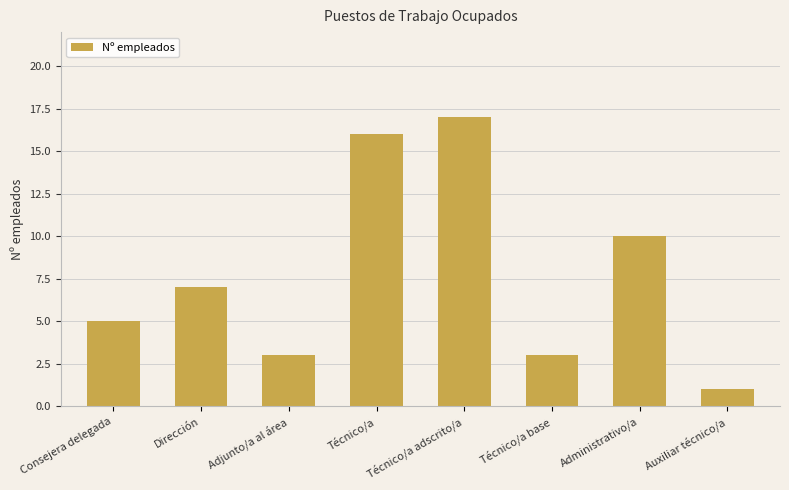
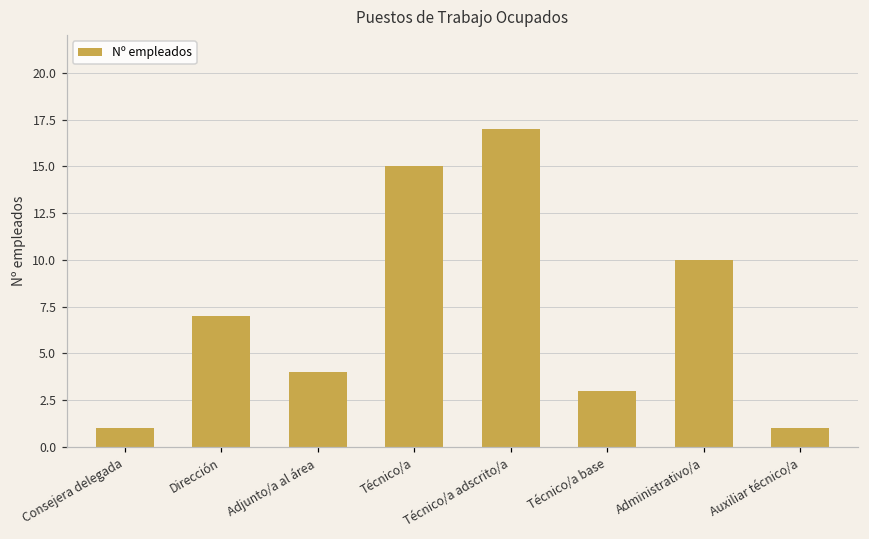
  {
-   "Consejera delegada": 5,
+   "Consejera delegada": 1,
    "Dirección": 7,
-   "Adjunto/a al área": 3,
-   "Técnico/a": 16,
+   "Adjunto/a al área": 4,
+   "Técnico/a": 15,
    "Técnico/a adscrito/a": 17,
    "Técnico/a base": 3,
    "Administrativo/a": 10,
    "Auxiliar técnico/a": 1
  }
